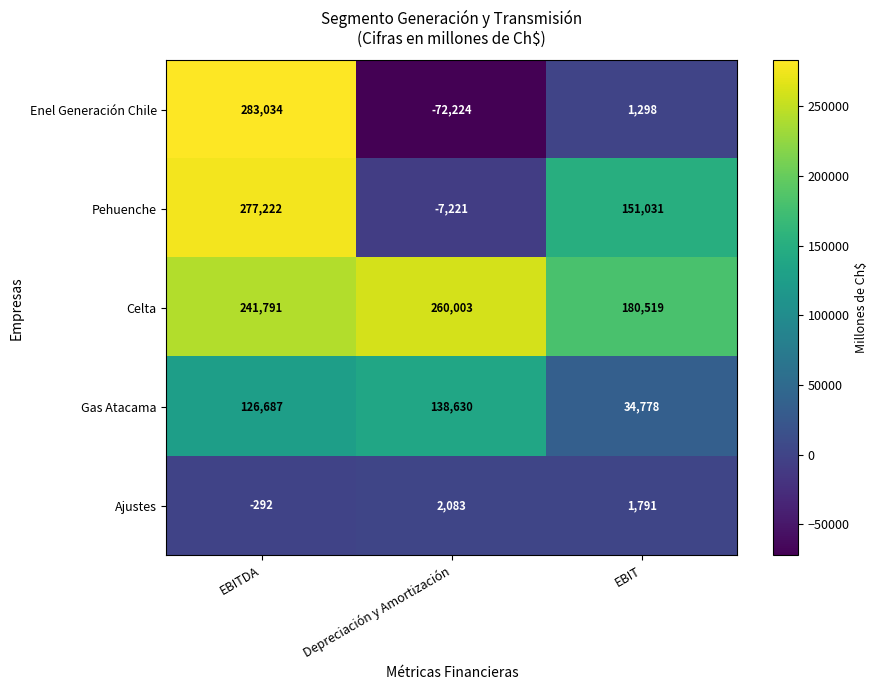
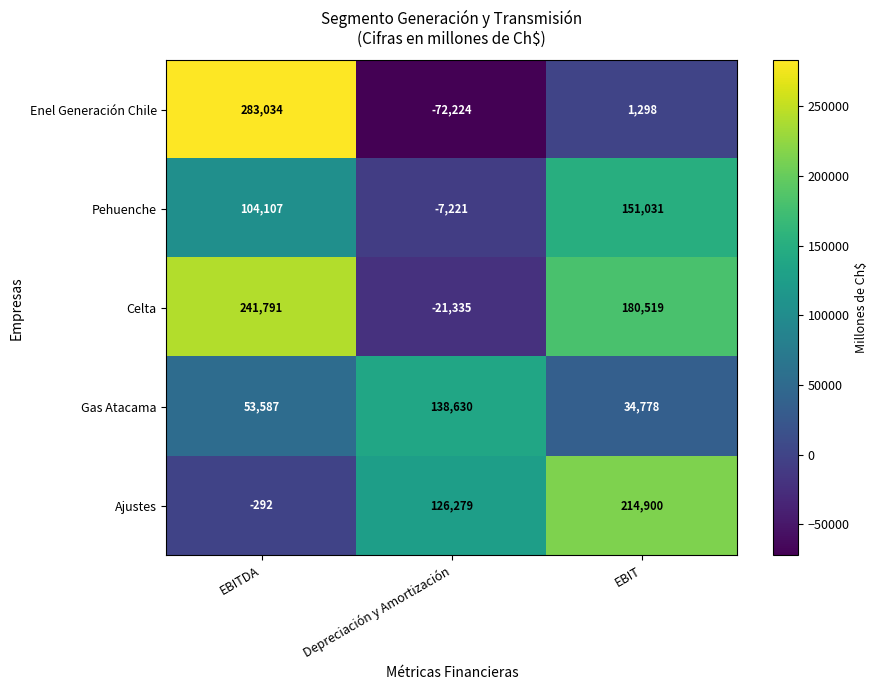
  {
    "Enel Generación Chile": {
      "EBITDA": "283,034",
      "Depreciación y Amortización": "-72,224",
      "EBIT": "1,298"
    },
    "Pehuenche": {
-     "EBITDA": "277,222",
+     "EBITDA": "104,107",
      "Depreciación y Amortización": "-7,221",
      "EBIT": "151,031"
    },
    "Celta": {
      "EBITDA": "241,791",
-     "Depreciación y Amortización": "260,003",
+     "Depreciación y Amortización": "-21,335",
      "EBIT": "180,519"
    },
    "Gas Atacama": {
-     "EBITDA": "126,687",
+     "EBITDA": "53,587",
      "Depreciación y Amortización": "138,630",
      "EBIT": "34,778"
    },
    "Ajustes": {
      "EBITDA": "-292",
-     "Depreciación y Amortización": "2,083",
-     "EBIT": "1,791"
+     "Depreciación y Amortización": "126,279",
+     "EBIT": "214,900"
    }
  }
